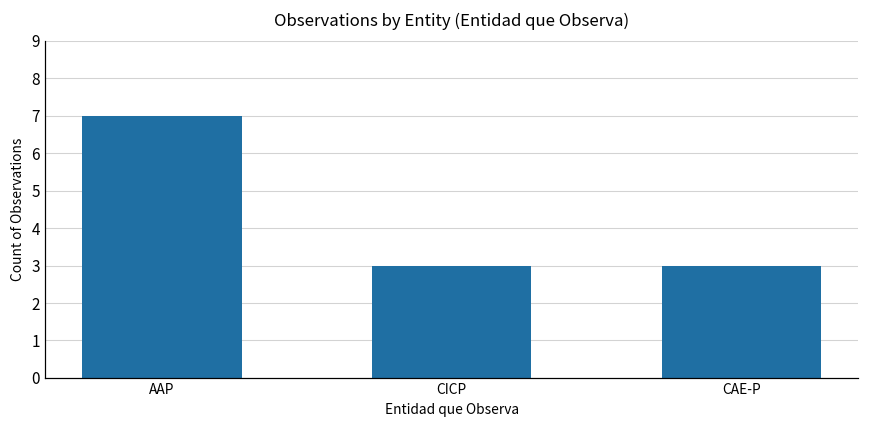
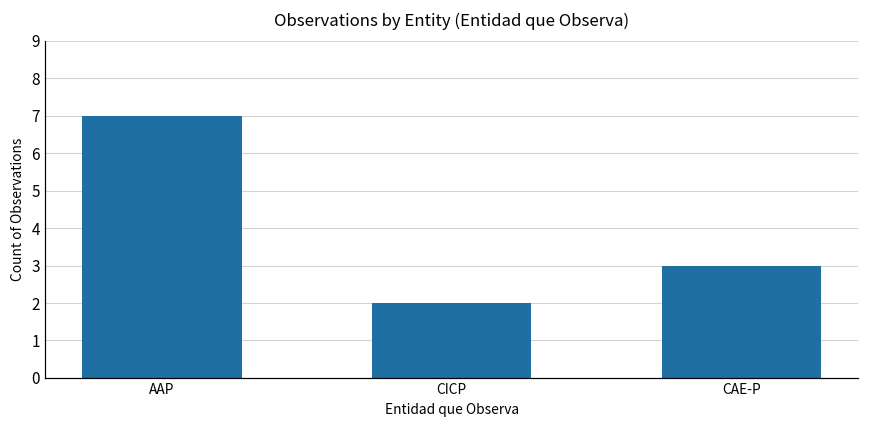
  {
    "AAP": 7,
-   "CICP": 3,
+   "CICP": 2,
    "CAE-P": 3
  }
